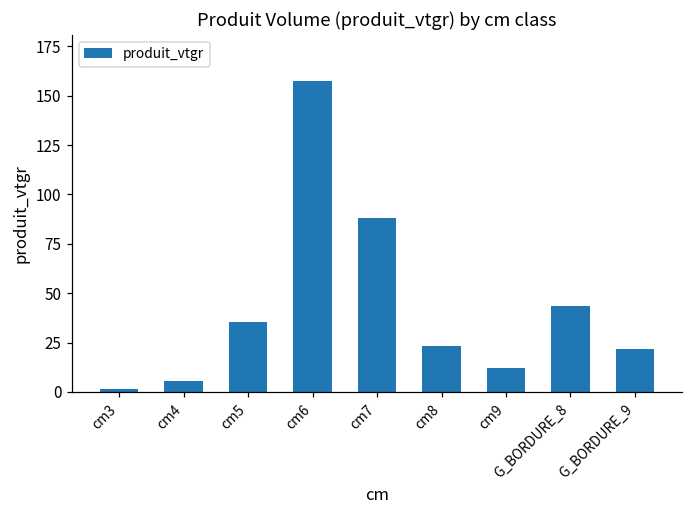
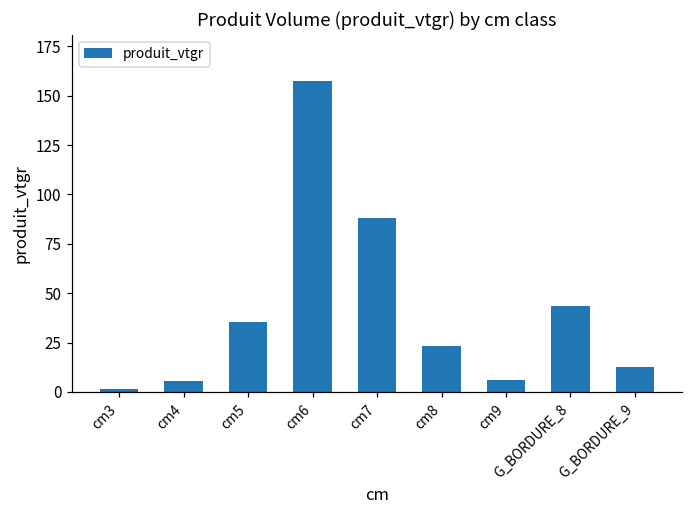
  {
    "cm3": 2,
    "cm4": 6,
    "cm5": 35,
    "cm6": 157,
    "cm7": 88,
    "cm8": 23,
-   "cm9": 12,
+   "cm9": 6,
    "G_BORDURE_8": 43,
-   "G_BORDURE_9": 22
+   "G_BORDURE_9": 13
  }
